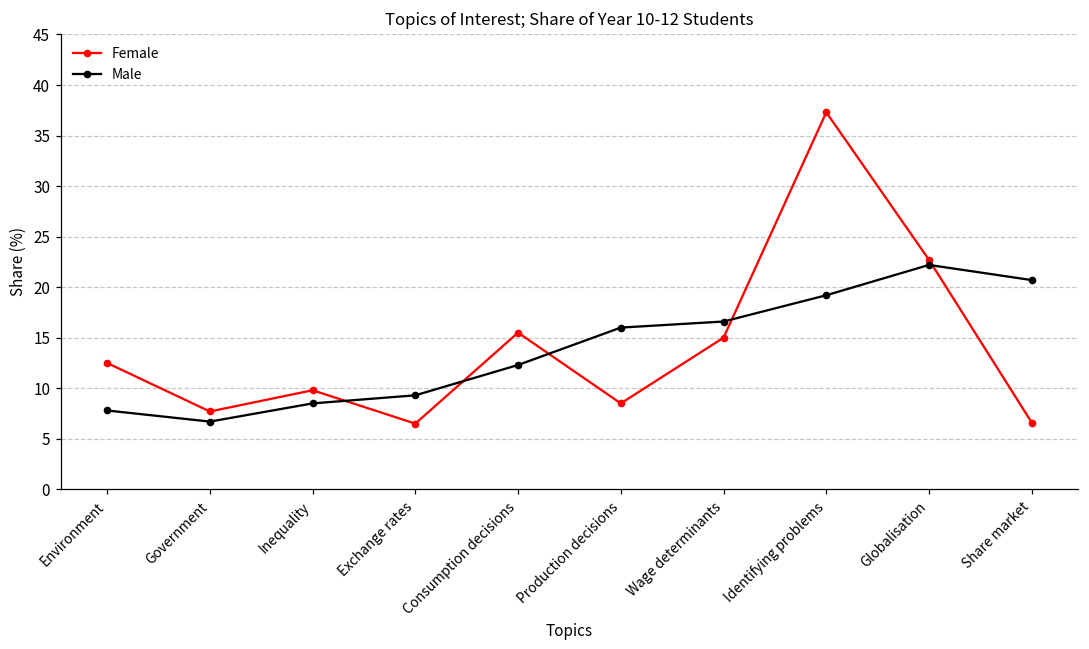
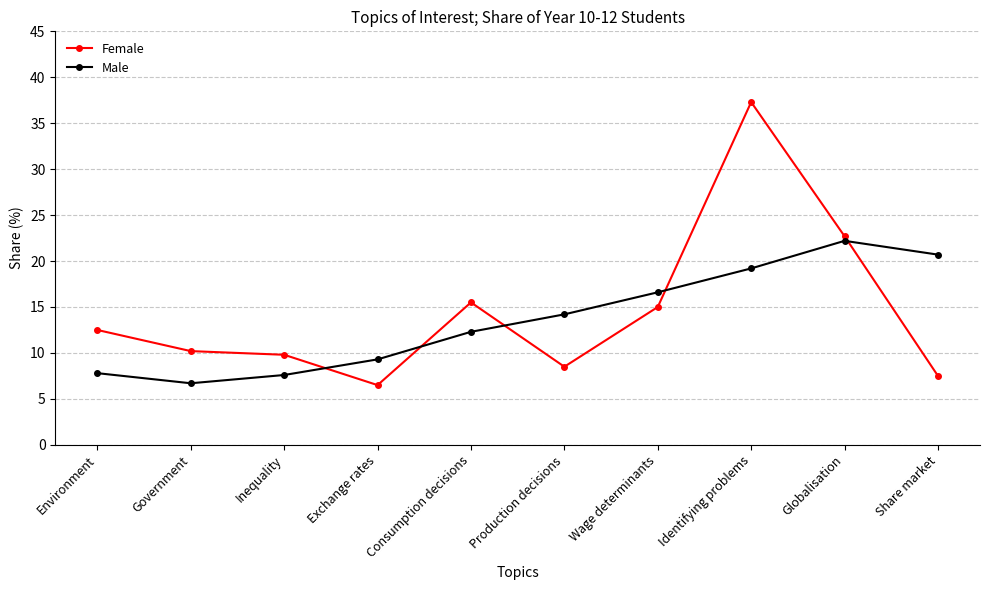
  {
    "Female": {
      "Environment": 13,
-     "Government": 8,
+     "Government": 10,
      "Inequality": 10,
      "Exchange rates": 7,
      "Consumption decisions": 16,
      "Production decisions": 9,
      "Wage determinants": 15,
      "Identifying problems": 37,
      "Globalisation": 23,
-     "Share market": 7
+     "Share market": 8
    },
    "Male": {
      "Environment": 8,
      "Government": 7,
-     "Inequality": 9,
+     "Inequality": 8,
      "Exchange rates": 9,
      "Consumption decisions": 12,
-     "Production decisions": 16,
+     "Production decisions": 14,
      "Wage determinants": 17,
      "Identifying problems": 19,
      "Globalisation": 22,
      "Share market": 21
    }
  }
